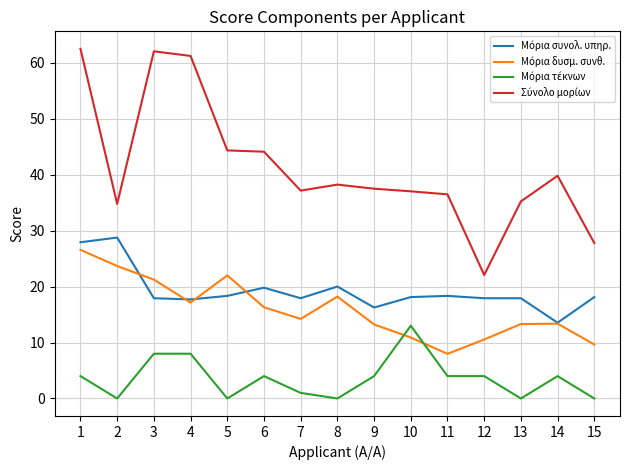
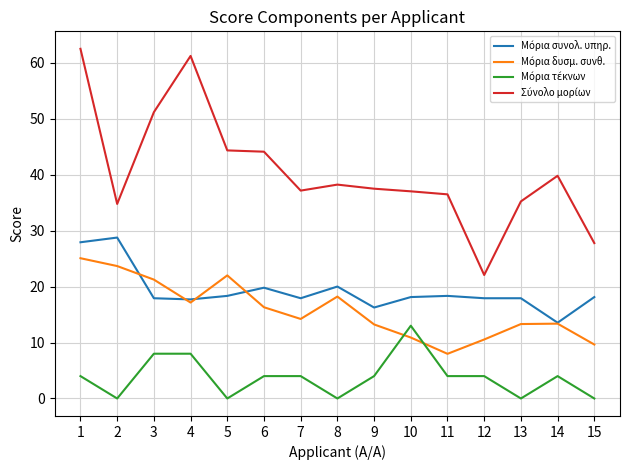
  {
    "Μόρια συνολ. υπηρ.": {
      "1": 28,
      "2": 29,
      "3": 18,
      "4": 18,
      "5": 18,
      "6": 20,
      "7": 18,
      "8": 20,
      "9": 16,
      "10": 18,
      "11": 18,
      "12": 18,
      "13": 18,
      "15": 18
    },
    "Μόρια δυσμ. συνθ.": {
-     "1": 27,
+     "1": 25,
      "2": 24,
      "3": 21,
      "4": 17,
      "5": 22,
      "6": 16,
      "7": 14,
      "8": 18,
      "9": 13,
      "10": 11,
      "11": 8,
      "12": 11,
      "13": 13,
      "15": 10
    },
    "Μόρια τέκνων": {
      "1": 4,
      "2": 0,
      "3": 8,
      "4": 8,
      "5": 0,
      "6": 4,
-     "7": 1,
+     "7": 4,
      "8": 0,
      "9": 4,
      "10": 13,
      "11": 4,
      "12": 4,
      "13": 0,
      "14": 4,
      "15": 0
    },
    "Σύνολο μορίων": {
      "1": 62,
      "2": 35,
-     "3": 62,
+     "3": 51,
      "4": 61,
      "5": 44,
      "6": 44,
      "7": 37,
      "8": 38,
      "9": 37,
      "10": 37,
      "11": 36,
      "12": 22,
      "13": 35,
      "14": 40,
      "15": 28
    }
  }
